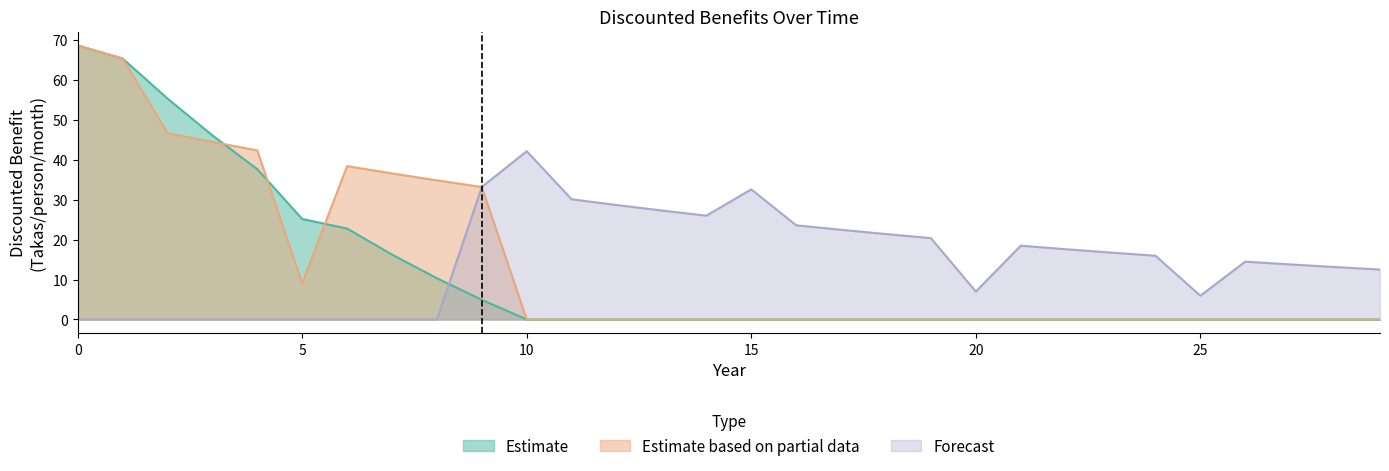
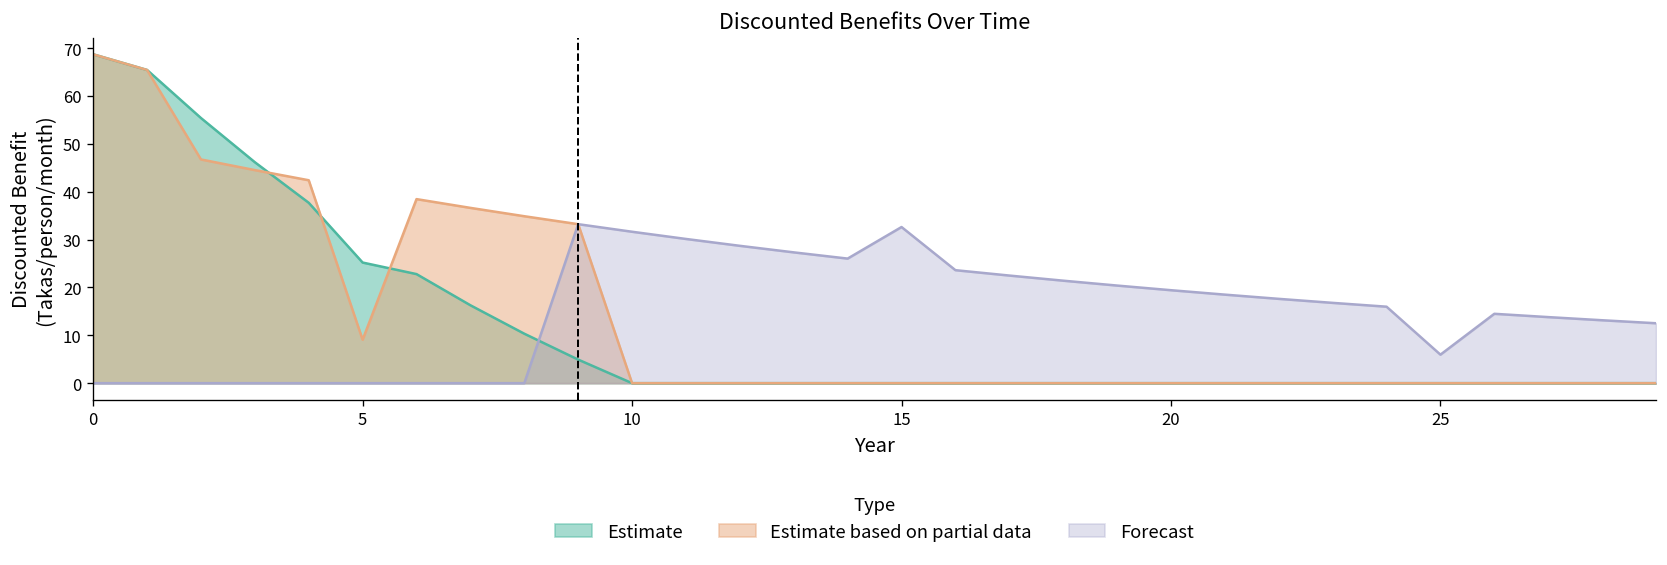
  {
    "Estimate": {
      "5": 25
    },
    "Estimate based on partial data": {
      "5": 9
    },
    "Forecast": {
      "0": 0,
      "5": 0,
-     "10": 42,
+     "10": 32,
      "15": 33,
-     "20": 7,
+     "20": 19,
      "25": 6
    }
  }
